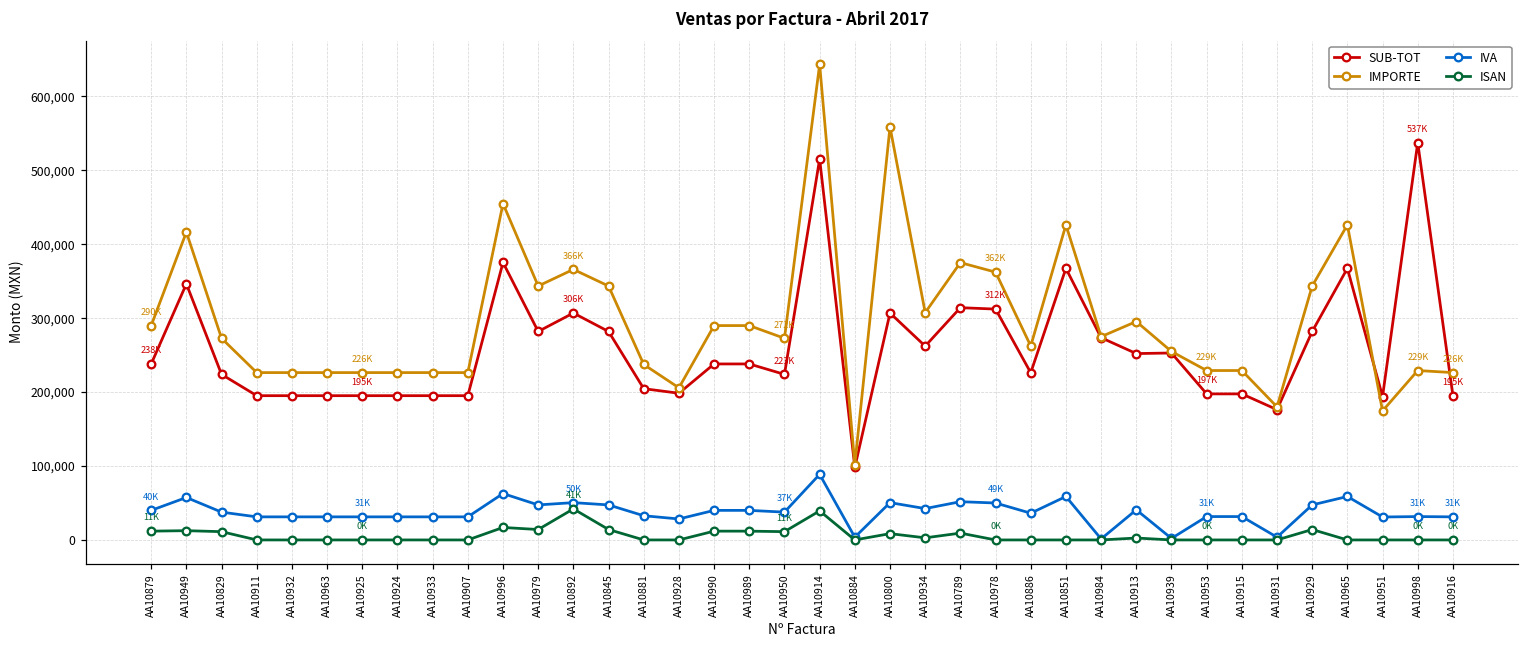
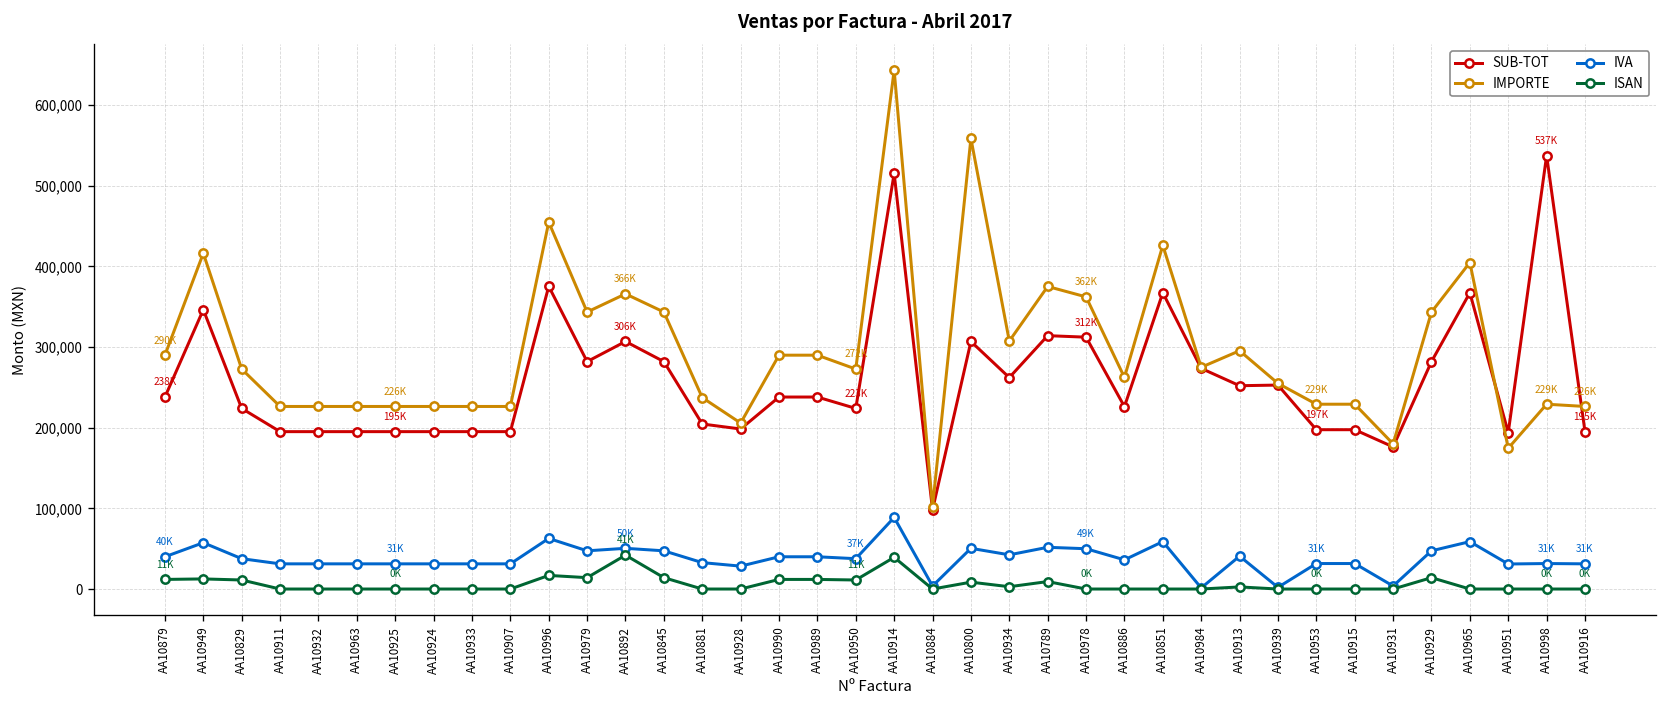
  {
    "SUB-TOT": {
      "AA10879": "238K",
      "AA10925": "195K",
      "AA10978": "312K",
      "AA10998": "537K",
      "AA10916": "195K"
    },
    "IMPORTE": {
      "AA10949": "420,000",
      "AA10829": "270,000",
      "AA10911": "230,000",
      "AA10932": "230,000",
      "AA10933": "230,000",
      "AA10907": "230,000",
      "AA10996": "460,000",
      "AA10979": "340,000",
      "AA10845": "340,000",
      "AA10881": "240,000",
      "AA10928": "210,000",
      "AA10990": "290,000",
      "AA10989": "290,000",
      "AA10914": "640,000",
      "AA10800": "560,000",
      "AA10934": "310,000",
      "AA10789": "380,000",
      "AA10886": "260,000",
      "AA10851": "430,000",
      "AA10913": "300,000",
      "AA10929": "340,000",
-     "AA10965": "430,000",
+     "AA10965": "400,000",
      "AA10951": "170,000"
    },
    "IVA": {
      "AA10879": "40K",
      "AA10925": "31K",
      "AA10916": "31K"
    },
    "ISAN": {
      "AA10925": "0K",
      "AA10978": "0K",
      "AA10953": "0K",
      "AA10998": "0K",
      "AA10916": "0K"
    }
  }
